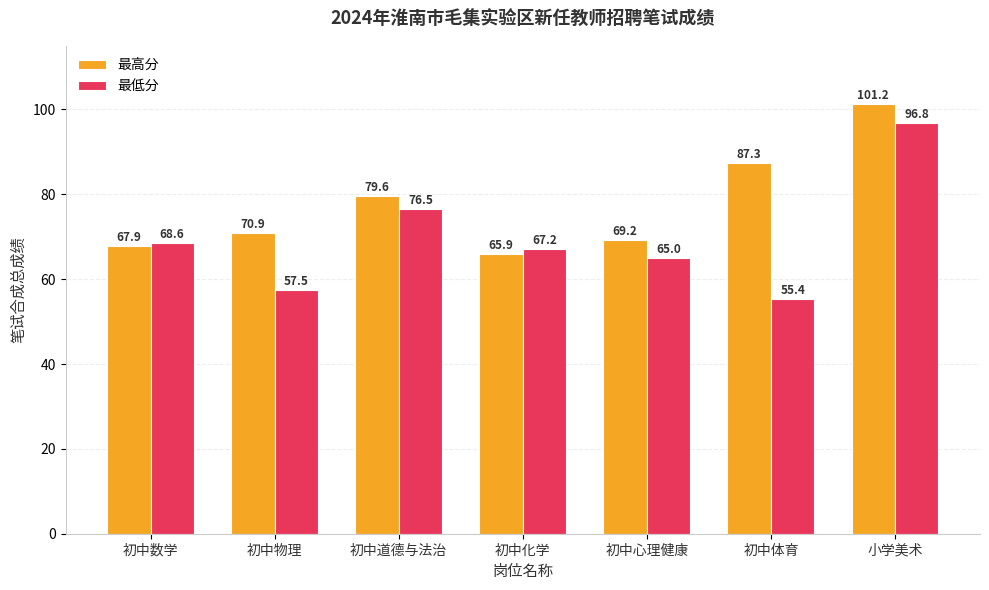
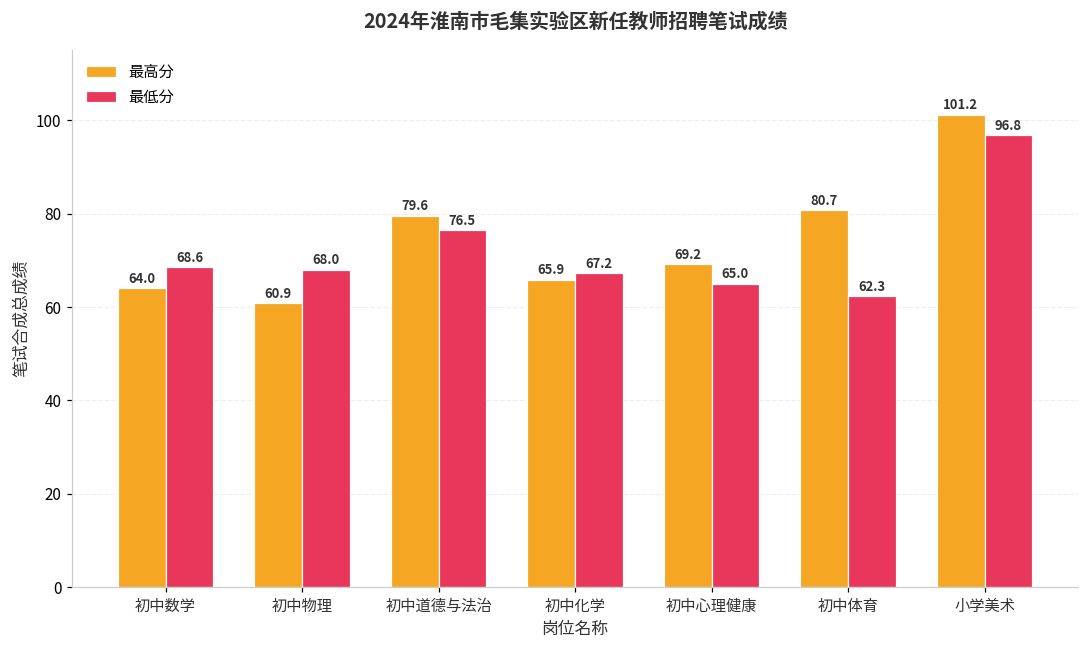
  {
    "最高分": {
-     "初中数学": 67.9,
-     "初中物理": 70.9,
+     "初中数学": 64.0,
+     "初中物理": 60.9,
      "初中道德与法治": 79.6,
      "初中化学": 65.9,
      "初中心理健康": 69.2,
-     "初中体育": 87.3,
+     "初中体育": 80.7,
      "小学美术": 101.2
    },
    "最低分": {
      "初中数学": 68.6,
-     "初中物理": 57.5,
+     "初中物理": 68.0,
      "初中道德与法治": 76.5,
      "初中化学": 67.2,
      "初中心理健康": 65.0,
-     "初中体育": 55.4,
+     "初中体育": 62.3,
      "小学美术": 96.8
    }
  }
